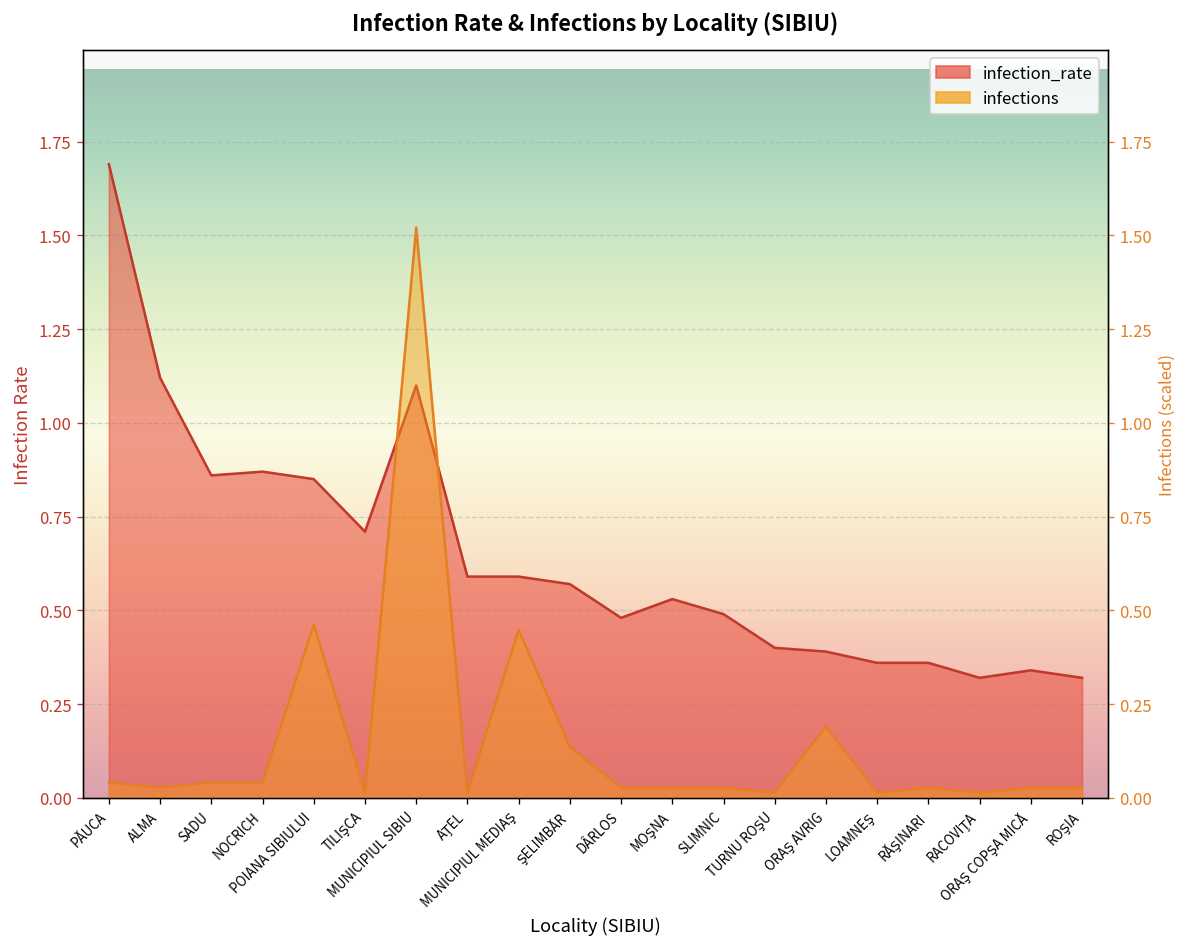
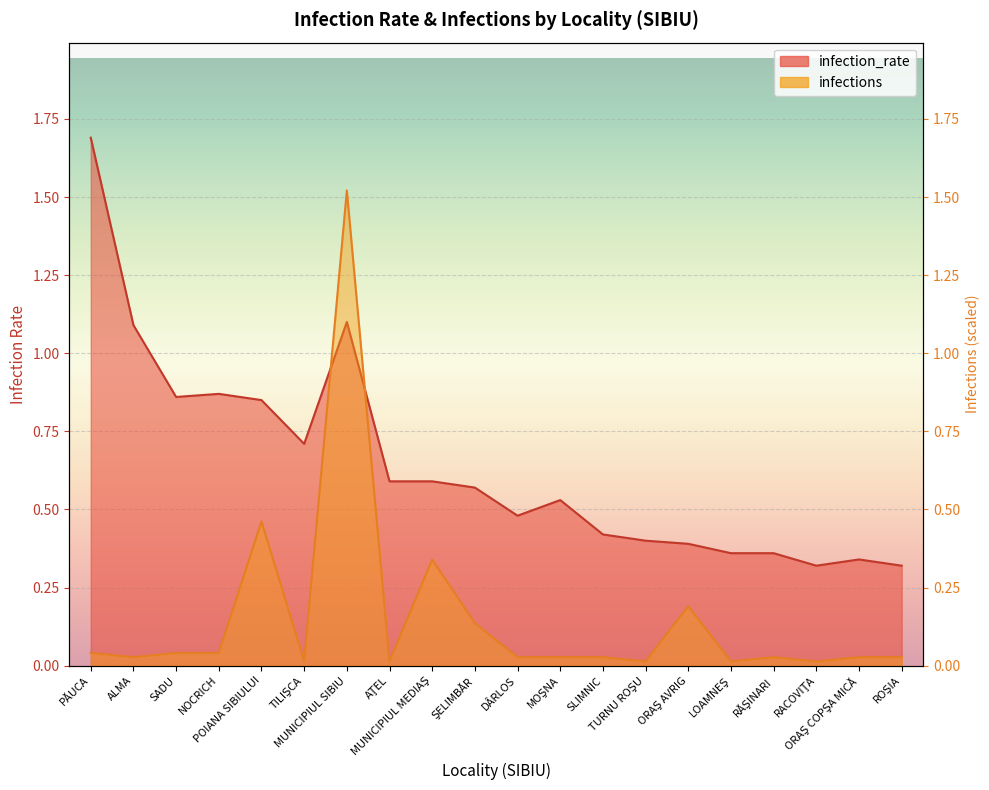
  {
    "infection_rate": {
      "PĂUCA": 1.69,
-     "ALMA": 1.12,
+     "ALMA": 1.09,
      "SADU": 0.86,
      "NOCRICH": 0.87,
      "POIANA SIBIULUI": 0.85,
      "TILIŞCA": 0.71,
      "MUNICIPIUL SIBIU": 1.10,
      "AŢEL": 0.59,
      "MUNICIPIUL MEDIAŞ": 0.59,
      "ŞELIMBĂR": 0.57,
      "DÂRLOS": 0.48,
      "MOŞNA": 0.53,
-     "SLIMNIC": 0.49,
+     "SLIMNIC": 0.42,
      "TURNU ROŞU": 0.40,
      "ORAŞ AVRIG": 0.39,
      "LOAMNEŞ": 0.36,
      "RĂŞINARI": 0.36,
      "RACOVIŢA": 0.32,
      "ORAŞ COPŞA MICĂ": 0.34,
      "ROŞIA": 0.32
    },
    "infections": {
      "PĂUCA": 0.04,
      "ALMA": 0.03,
      "SADU": 0.04,
      "NOCRICH": 0.04,
      "POIANA SIBIULUI": 0.46,
      "TILIŞCA": 0.01,
      "MUNICIPIUL SIBIU": 1.52,
      "AŢEL": 0.01,
-     "MUNICIPIUL MEDIAŞ": 0.45,
+     "MUNICIPIUL MEDIAŞ": 0.34,
      "ŞELIMBĂR": 0.14,
      "DÂRLOS": 0.03,
      "MOŞNA": 0.03,
      "SLIMNIC": 0.03,
      "TURNU ROŞU": 0.01,
      "ORAŞ AVRIG": 0.19,
      "LOAMNEŞ": 0.01,
      "RĂŞINARI": 0.03,
      "RACOVIŢA": 0.01,
      "ORAŞ COPŞA MICĂ": 0.03,
      "ROŞIA": 0.03
    }
  }
